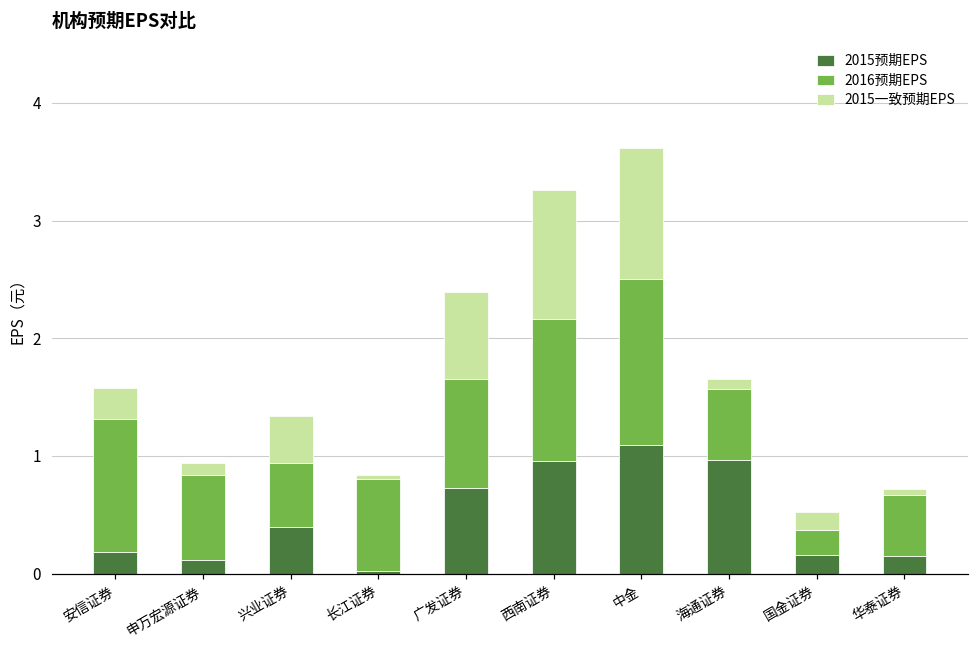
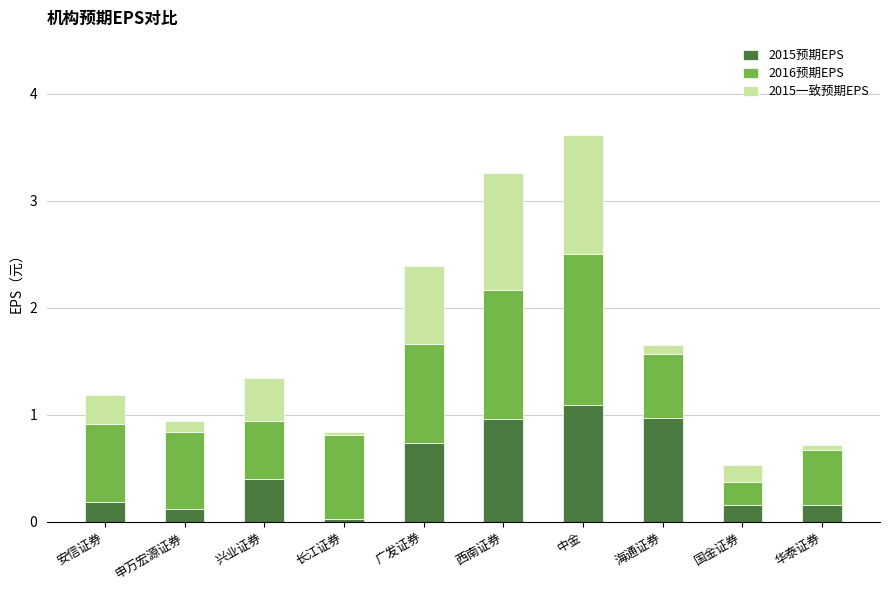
  {
    "2015预期EPS": {
      "安信证券": 0.18,
      "申万宏源证券": 0.12,
      "兴业证券": 0.40,
      "长江证券": 0.02,
      "广发证券": 0.73,
      "西南证券": 0.96,
      "中金": 1.09,
      "海通证券": 0.97,
      "国金证券": 0.16,
      "华泰证券": 0.15
    },
    "2016预期EPS": {
-     "安信证券": 1.13,
+     "安信证券": 0.73,
      "申万宏源证券": 0.72,
      "兴业证券": 0.54,
      "长江证券": 0.78,
      "广发证券": 0.93,
      "西南证券": 1.20,
      "中金": 1.41,
      "海通证券": 0.60,
      "国金证券": 0.21,
      "华泰证券": 0.52
    },
    "2015一致预期EPS": {
      "安信证券": 0.27,
      "申万宏源证券": 0.10,
      "兴业证券": 0.40,
      "长江证券": 0.03,
      "广发证券": 0.73,
      "西南证券": 1.10,
      "中金": 1.12,
      "海通证券": 0.08,
      "国金证券": 0.16,
      "华泰证券": 0.05
    }
  }
